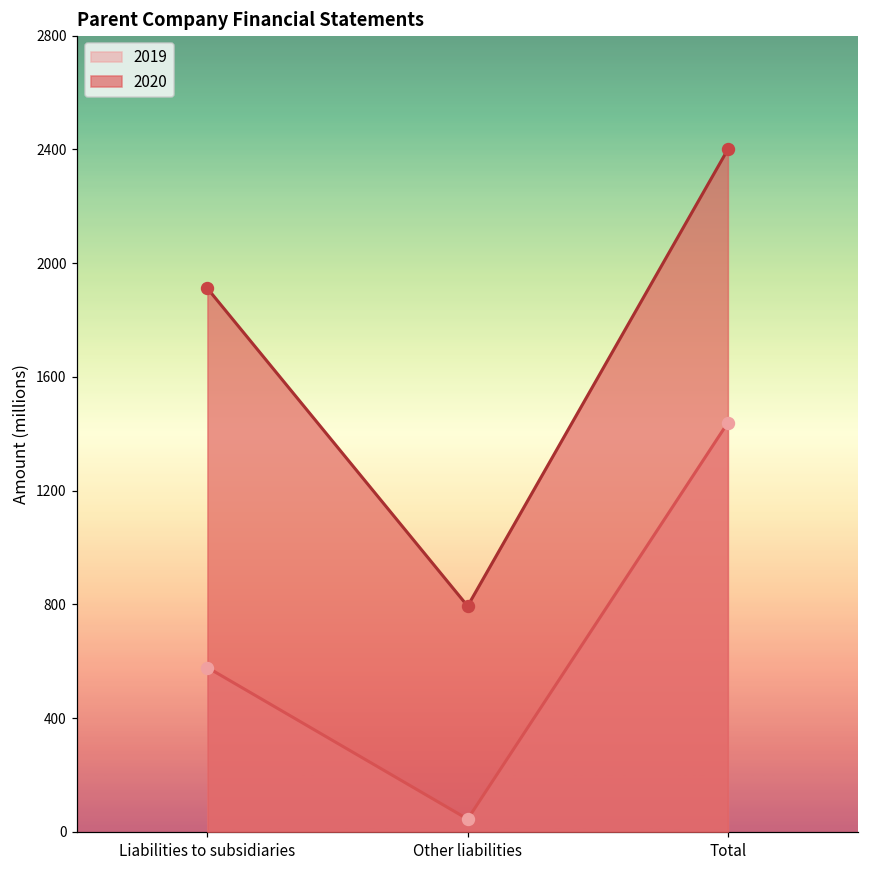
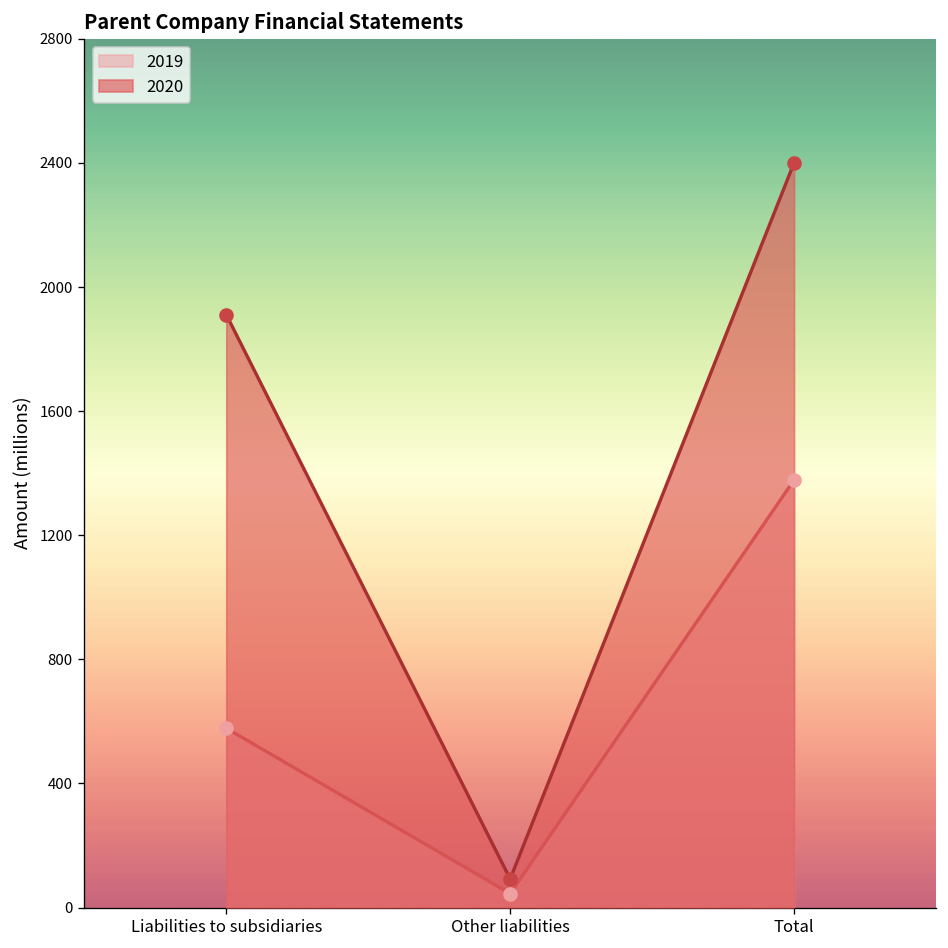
  {
    "2019": {
      "Liabilities to subsidiaries": 580,
      "Other liabilities": 50,
-     "Total": 1440
+     "Total": 1380
    },
    "2020": {
      "Liabilities to subsidiaries": 1910,
-     "Other liabilities": 790,
+     "Other liabilities": 90,
      "Total": 2400
    }
  }
